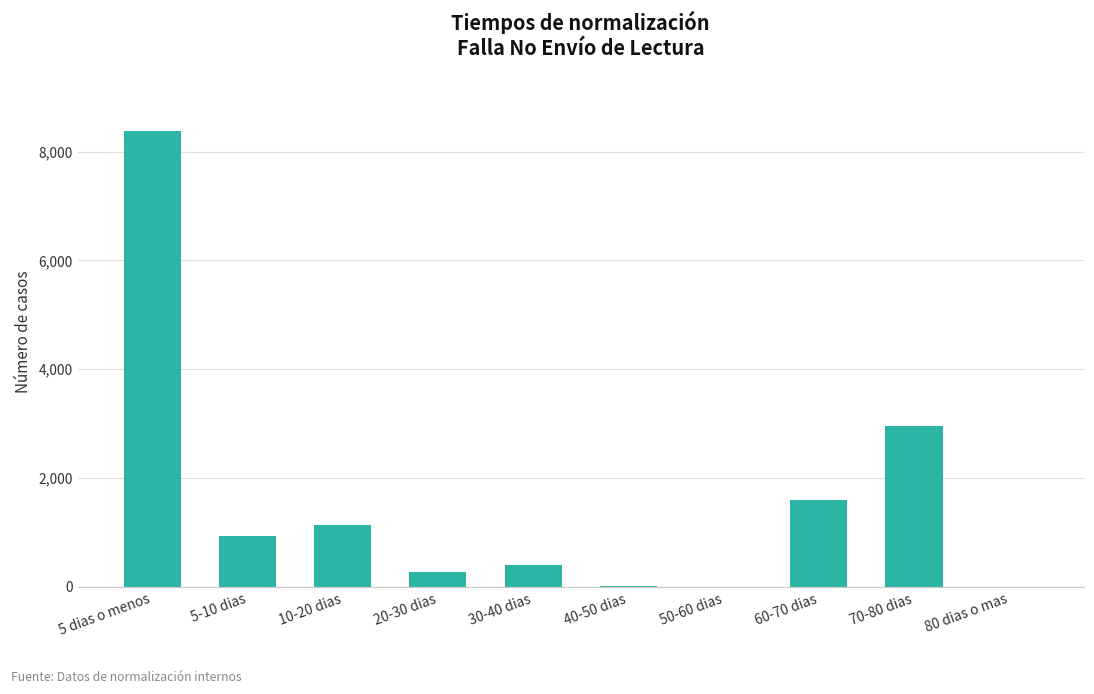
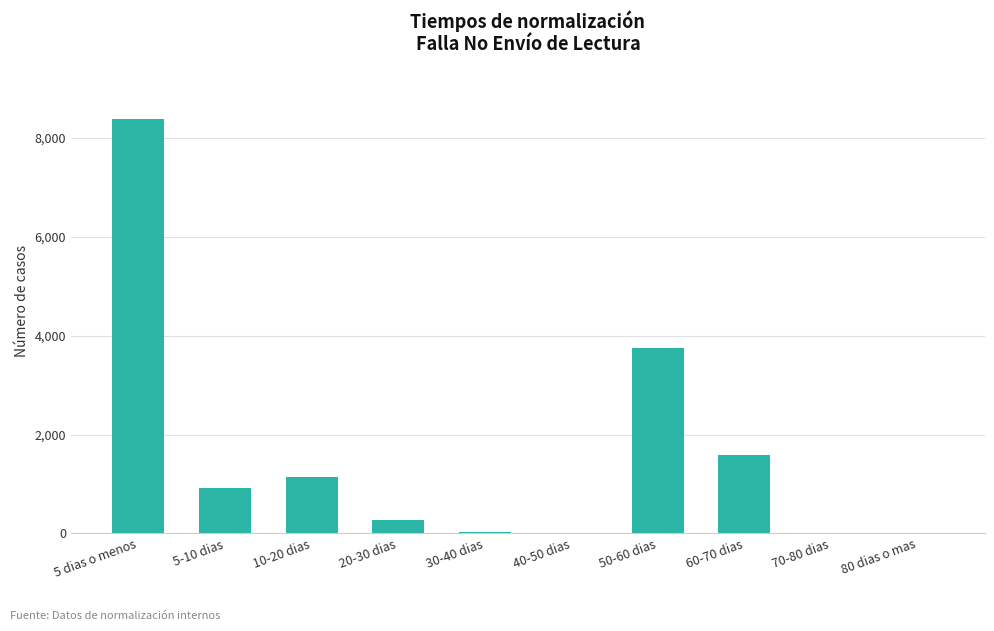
  {
    "5 dias o menos": "8,400",
    "5-10 dias": "900",
    "10-20 dias": "1,100",
    "20-30 dias": "300",
-   "30-40 dias": "400",
-   "50-60 dias": "0",
+   "30-40 dias": "0",
+   "50-60 dias": "3,800",
    "60-70 dias": "1,600",
-   "70-80 dias": "3,000",
+   "70-80 dias": "0",
    "80 dias o mas": "0"
  }
